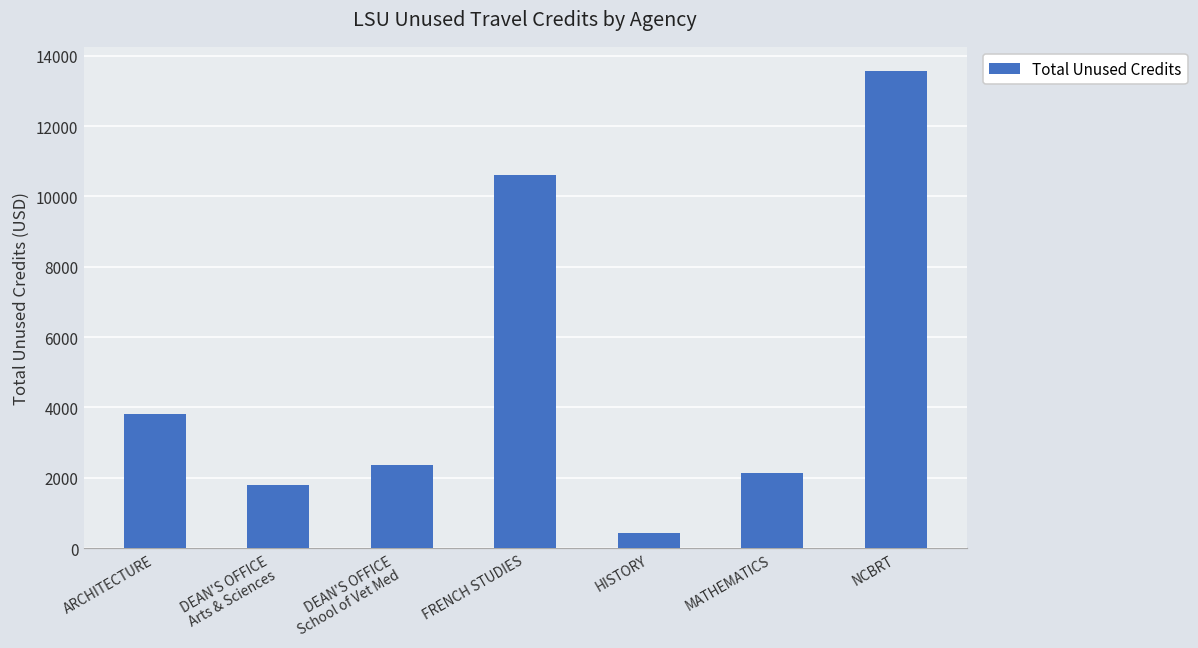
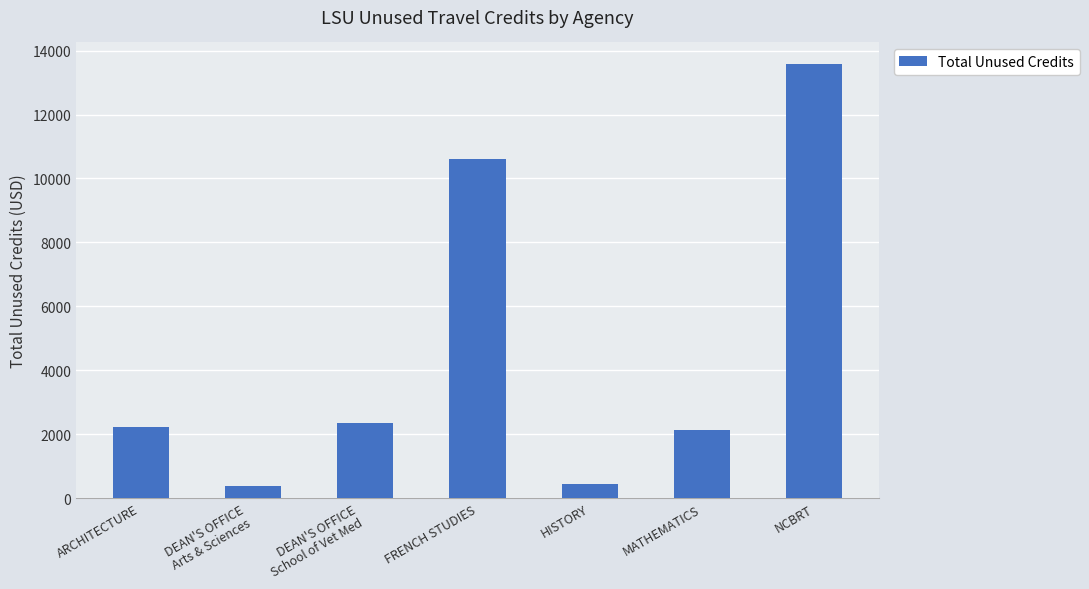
  {
-   "ARCHITECTURE": 3800,
-   "DEAN'S OFFICE Arts & Sciences": 1800,
+   "ARCHITECTURE": 2200,
+   "DEAN'S OFFICE Arts & Sciences": 400,
    "DEAN'S OFFICE School of Vet Med": 2400,
    "FRENCH STUDIES": 10600,
    "HISTORY": 400,
    "MATHEMATICS": 2100,
    "NCBRT": 13600
  }
